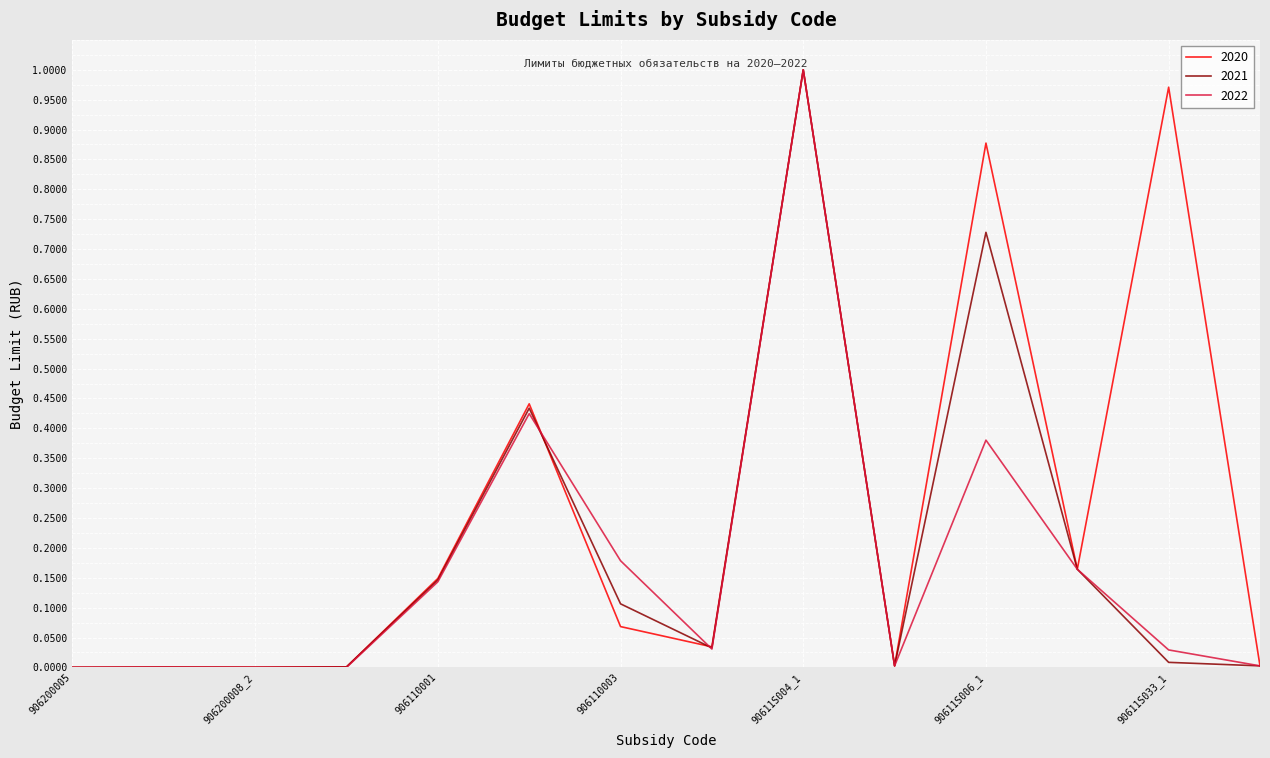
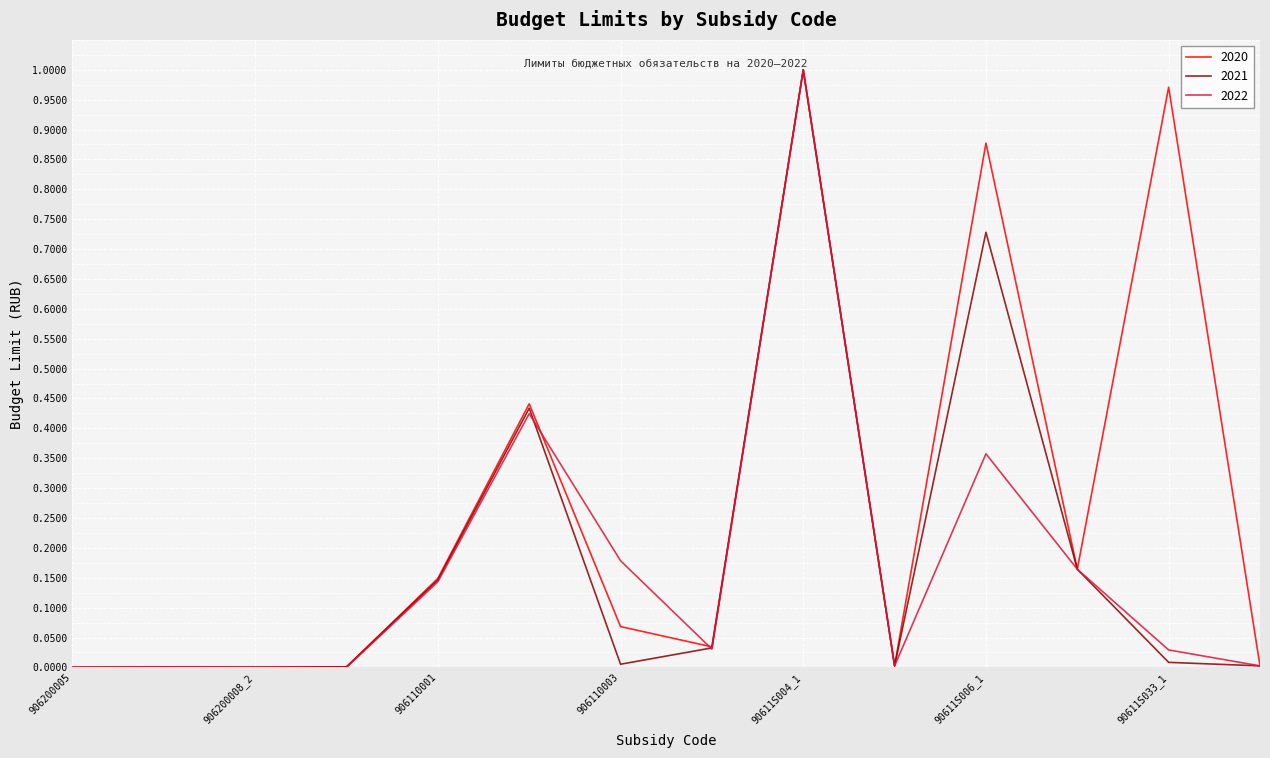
  {
    "2020": {
      "906110003": 0.07,
      "90611S006_1": 0.88,
      "90611S033_1": 0.97
    },
    "2021": {
-     "906110003": 0.11,
+     "906110003": 0.01,
      "90611S006_1": 0.73,
      "90611S033_1": 0.01
    },
    "2022": {
      "906110003": 0.18,
-     "90611S006_1": 0.38,
+     "90611S006_1": 0.36,
      "90611S033_1": 0.03
    }
  }
